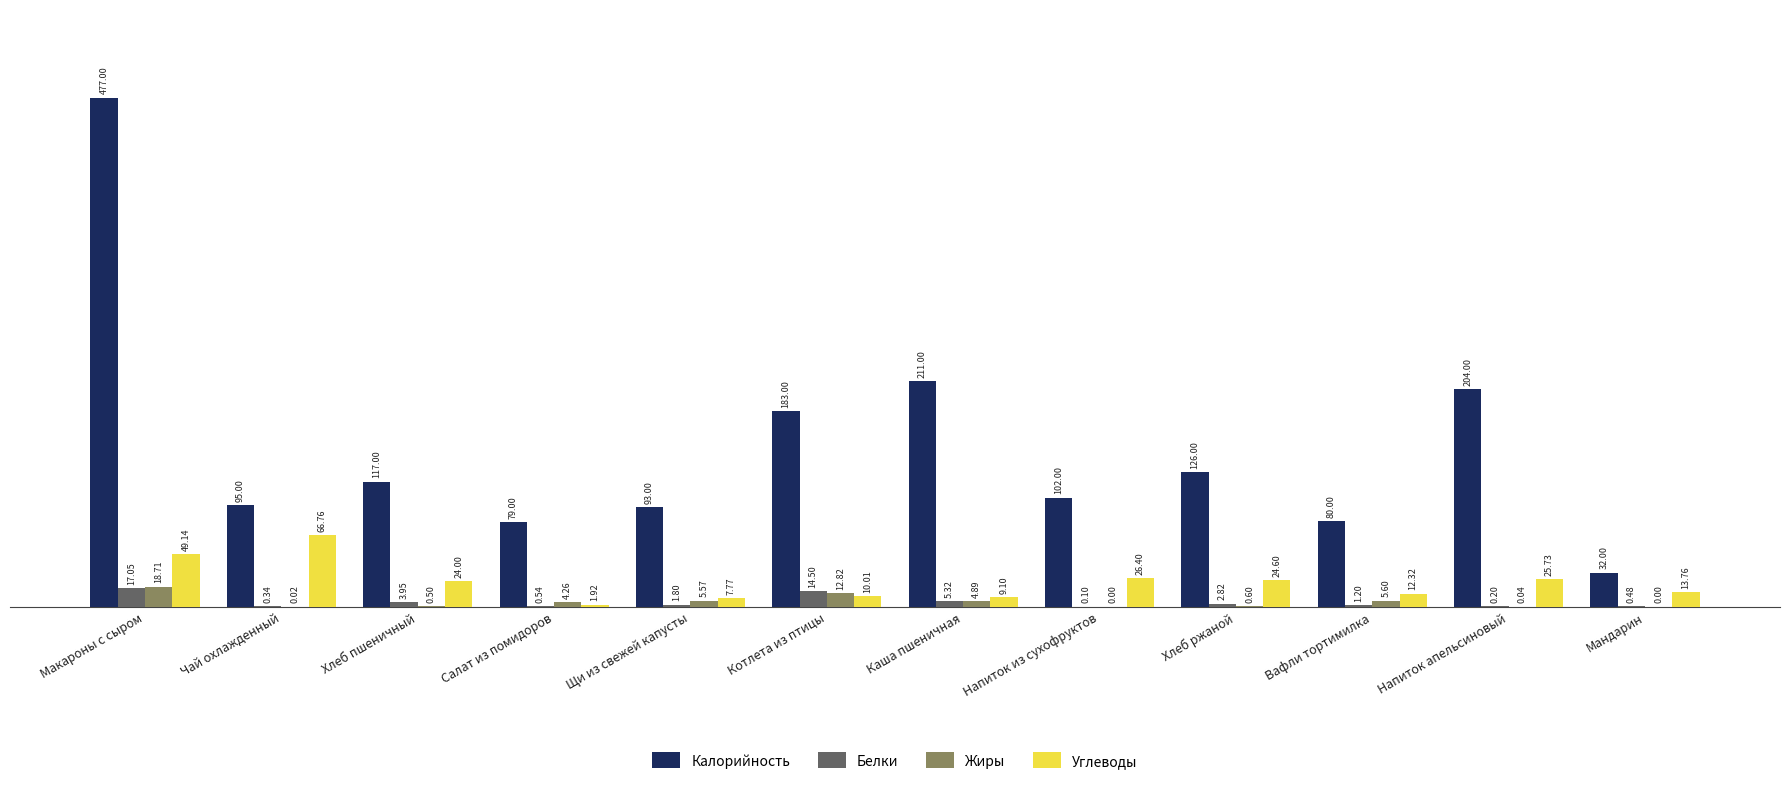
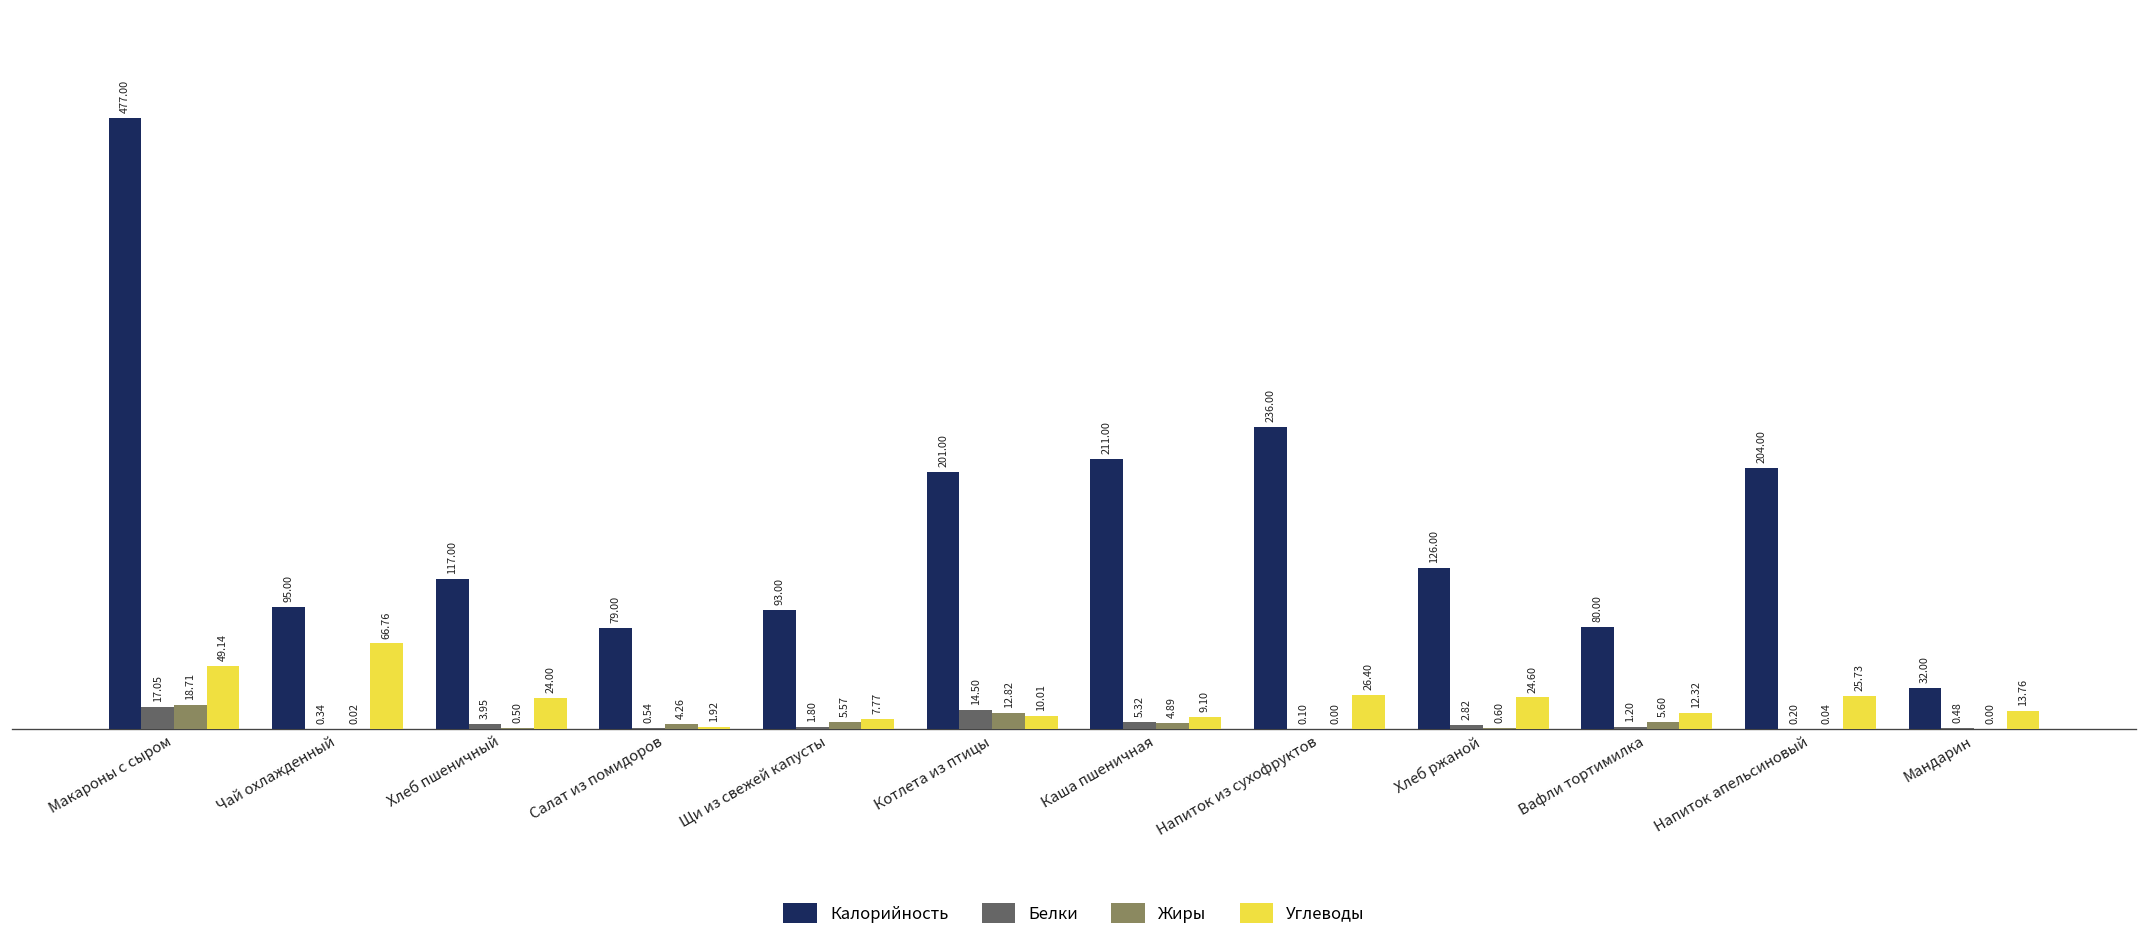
  {
    "Калорийность": {
      "Макароны с сыром": 477.00,
      "Чай охлажденный": 95.00,
      "Хлеб пшеничный": 117.00,
      "Салат из помидоров": 79.00,
      "Щи из свежей капусты": 93.00,
-     "Котлета из птицы": 183.00,
+     "Котлета из птицы": 201.00,
      "Каша пшеничная": 211.00,
-     "Напиток из сухофруктов": 102.00,
+     "Напиток из сухофруктов": 236.00,
      "Хлеб ржаной": 126.00,
      "Вафли тортимилка": 80.00,
      "Напиток апельсиновый": 204.00,
      "Мандарин": 32.00
    },
    "Углеводы": {
      "Макароны с сыром": 49.14,
      "Чай охлажденный": 66.76,
      "Хлеб пшеничный": 24.00,
      "Салат из помидоров": 1.92,
      "Щи из свежей капусты": 7.77,
      "Котлета из птицы": 10.01,
      "Каша пшеничная": 9.10,
      "Напиток из сухофруктов": 26.40,
      "Хлеб ржаной": 24.60,
      "Вафли тортимилка": 12.32,
      "Напиток апельсиновый": 25.73,
      "Мандарин": 13.76
    }
  }
